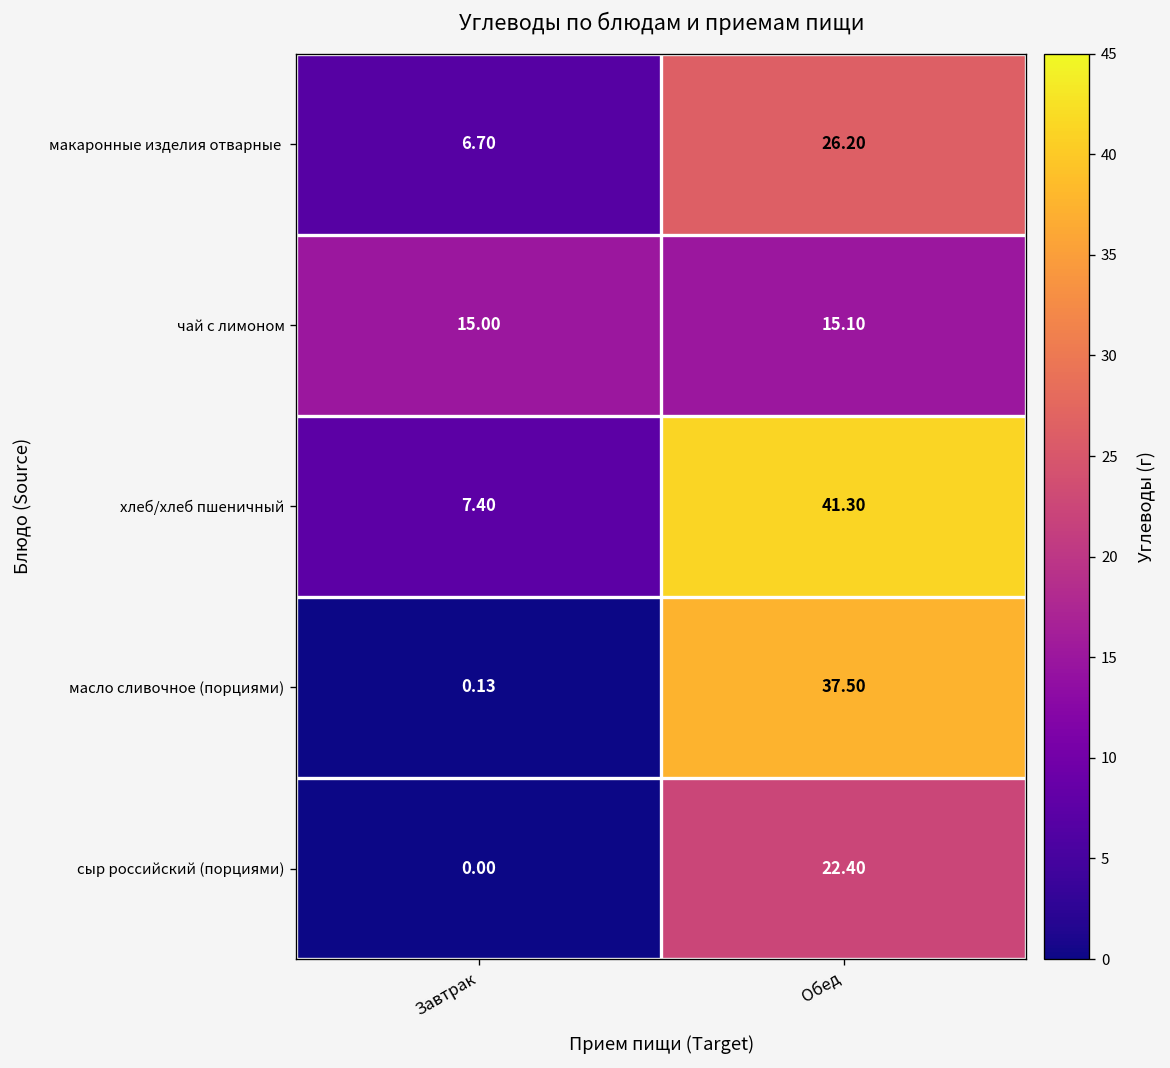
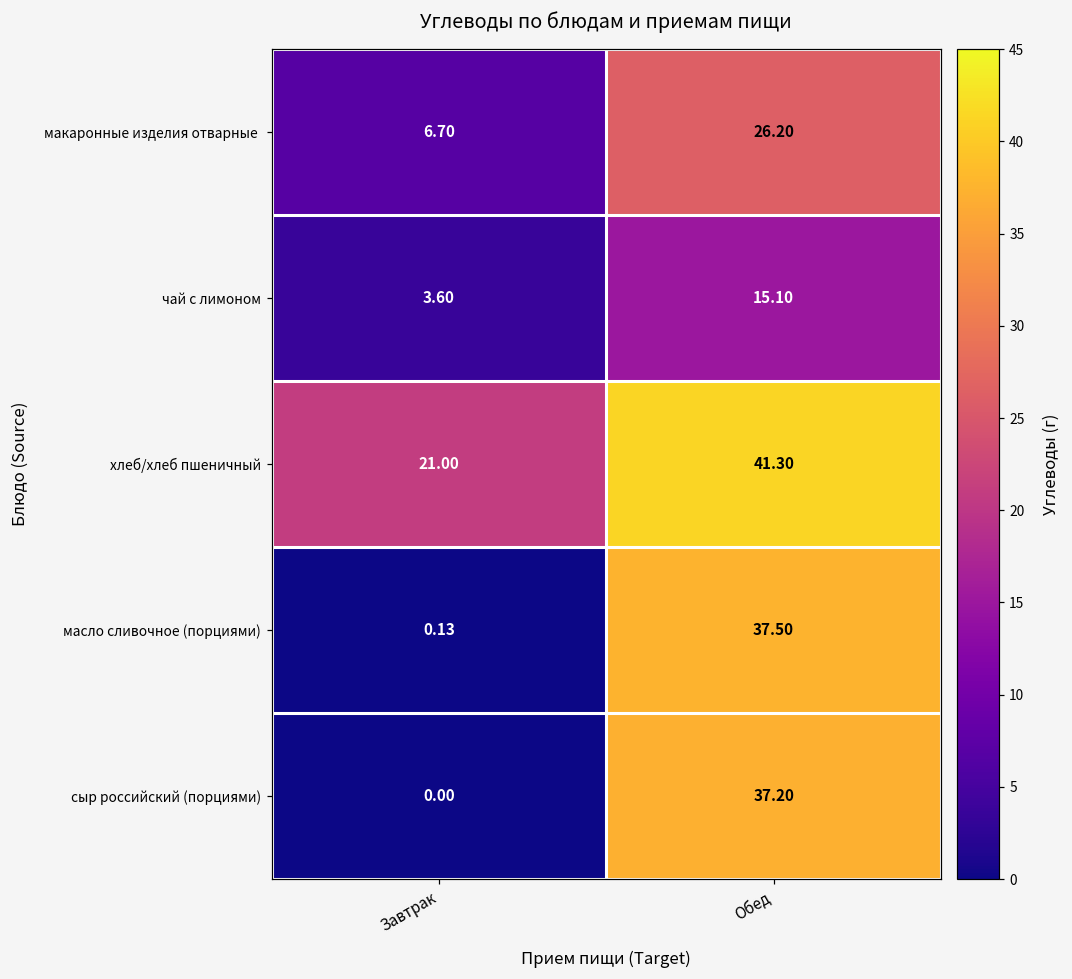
  {
    "макаронные изделия отварные": {
      "Завтрак": 6.70,
      "Обед": 26.20
    },
    "чай с лимоном": {
-     "Завтрак": 15.00,
+     "Завтрак": 3.60,
      "Обед": 15.10
    },
    "хлеб/хлеб пшеничный": {
-     "Завтрак": 7.40,
+     "Завтрак": 21.00,
      "Обед": 41.30
    },
    "масло сливочное (порциями)": {
      "Завтрак": 0.13,
      "Обед": 37.50
    },
    "сыр российский (порциями)": {
      "Завтрак": 0.00,
-     "Обед": 22.40
+     "Обед": 37.20
    }
  }
